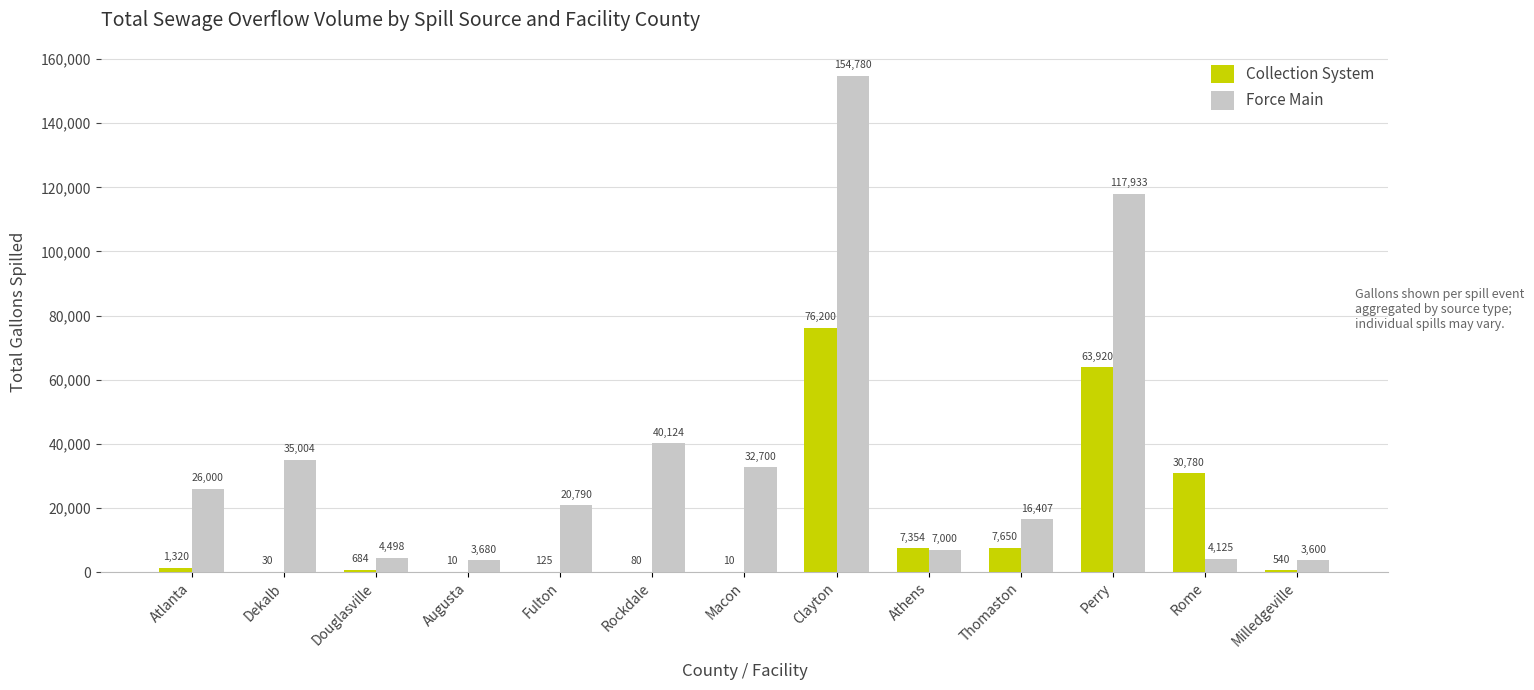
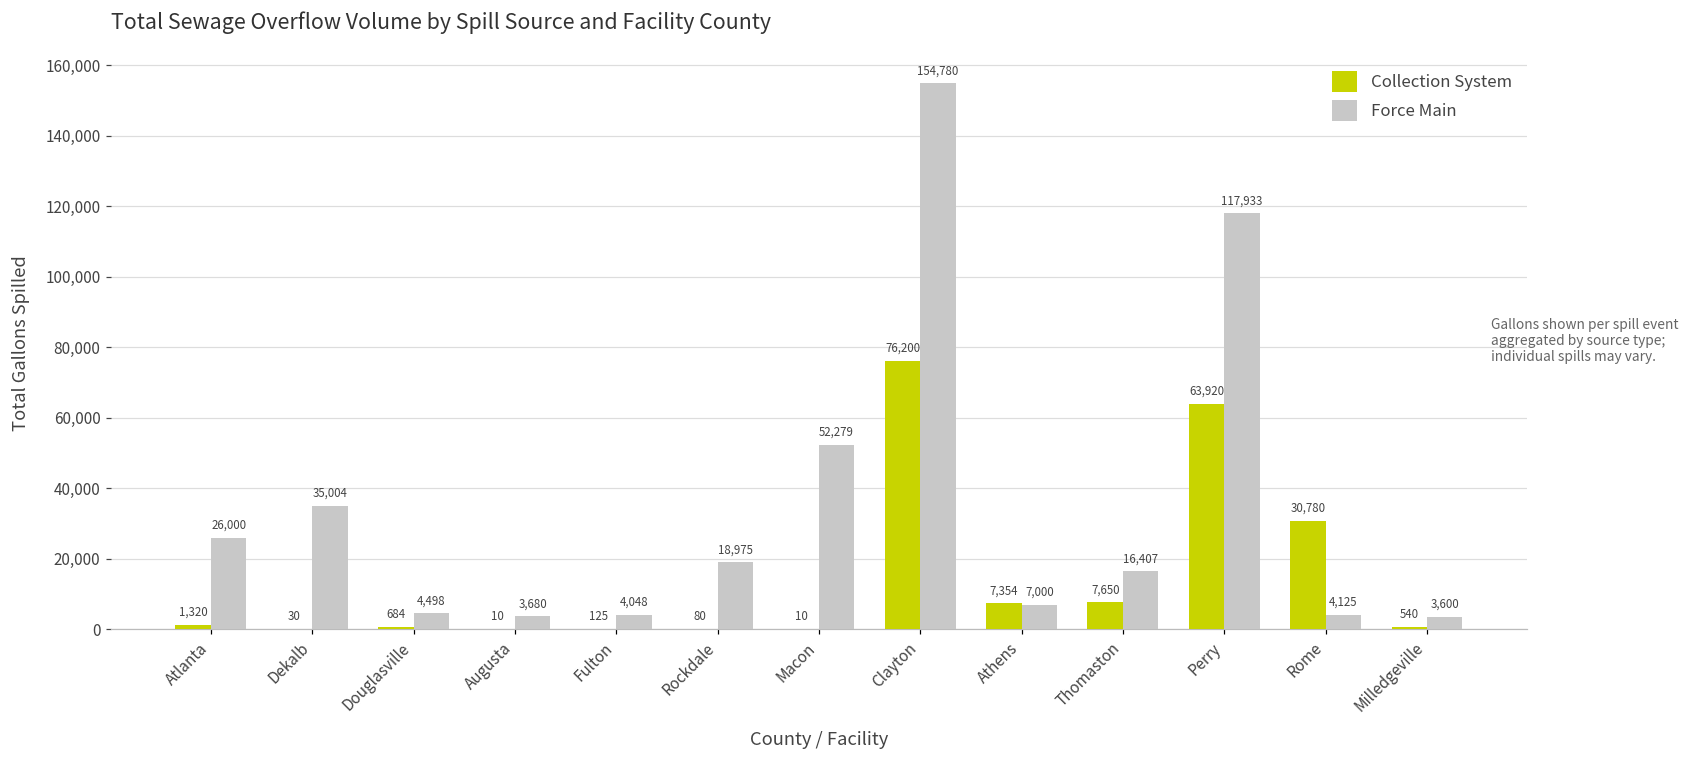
  {
    "Collection System": {
      "Atlanta": "1,320",
      "Dekalb": "30",
      "Douglasville": "684",
      "Augusta": "10",
      "Fulton": "125",
      "Rockdale": "80",
      "Macon": "10",
      "Clayton": "76,200",
      "Athens": "7,354",
      "Thomaston": "7,650",
      "Perry": "63,920",
      "Rome": "30,780",
      "Milledgeville": "540"
    },
    "Force Main": {
      "Atlanta": "26,000",
      "Dekalb": "35,004",
      "Douglasville": "4,498",
      "Augusta": "3,680",
-     "Fulton": "20,790",
-     "Rockdale": "40,124",
-     "Macon": "32,700",
+     "Fulton": "4,048",
+     "Rockdale": "18,975",
+     "Macon": "52,279",
      "Clayton": "154,780",
      "Athens": "7,000",
      "Thomaston": "16,407",
      "Perry": "117,933",
      "Rome": "4,125",
      "Milledgeville": "3,600"
    }
  }
